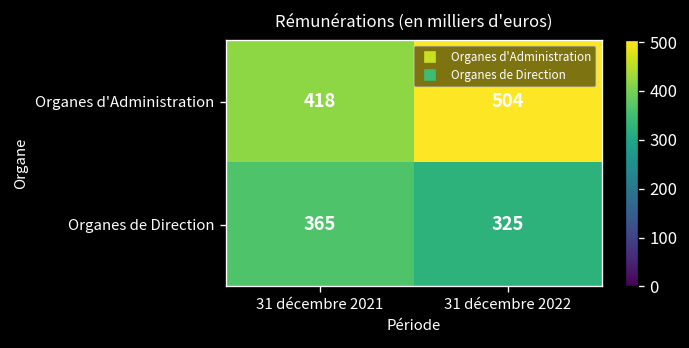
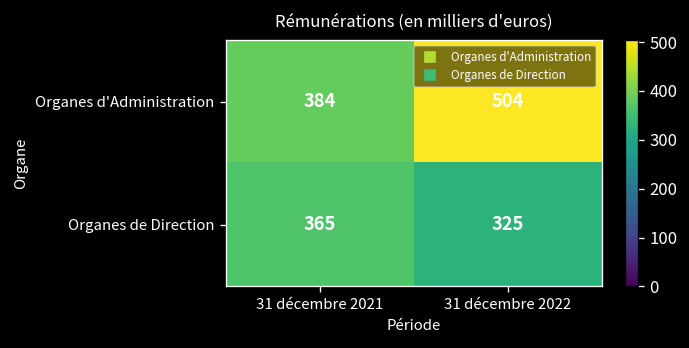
  {
    "Organes d'Administration": {
-     "31 décembre 2021": 418,
+     "31 décembre 2021": 384,
      "31 décembre 2022": 504
    },
    "Organes de Direction": {
      "31 décembre 2021": 365,
      "31 décembre 2022": 325
    }
  }
